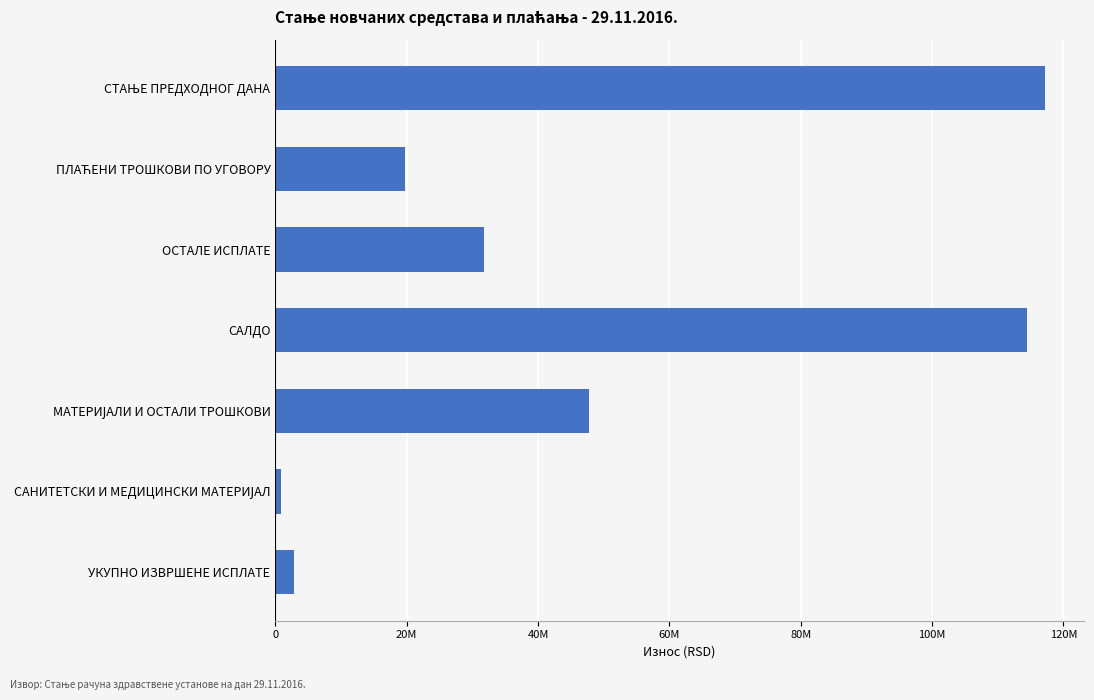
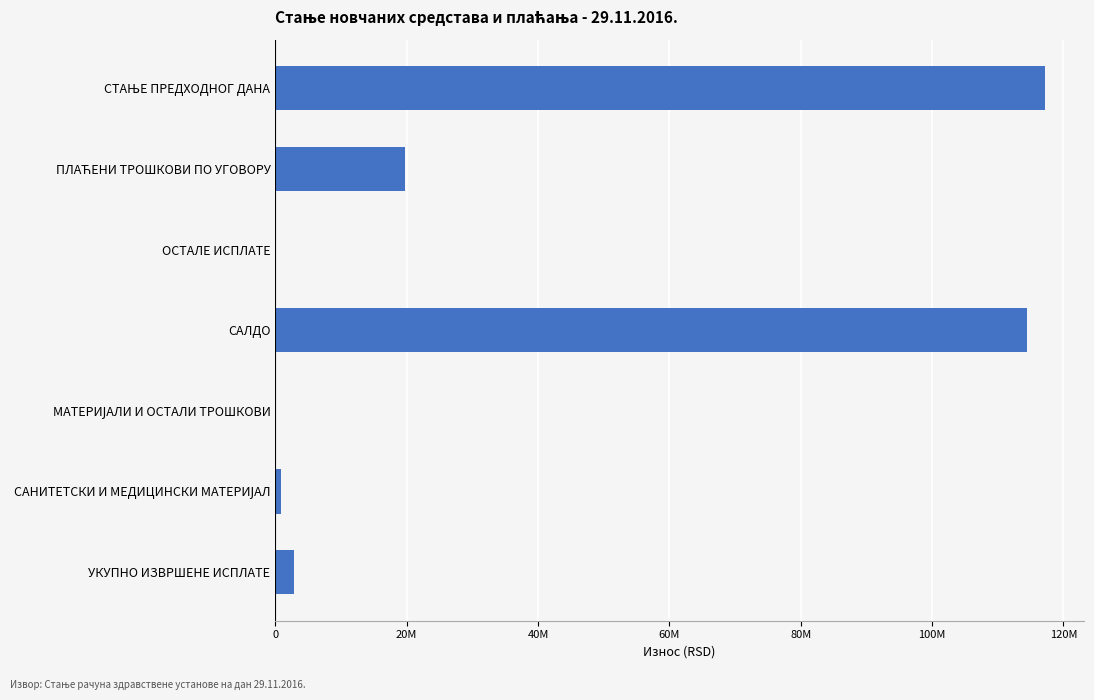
  {
    "СТАЊЕ ПРЕДХОДНОГ ДАНА": 117000000,
    "ПЛАЋЕНИ ТРОШКОВИ ПО УГОВОРУ": 20000000,
-   "ОСТАЛЕ ИСПЛАТЕ": 32000000,
+   "ОСТАЛЕ ИСПЛАТЕ": 0,
    "САЛДО": 114000000,
-   "МАТЕРИЈАЛИ И ОСТАЛИ ТРОШКОВИ": 48000000,
+   "МАТЕРИЈАЛИ И ОСТАЛИ ТРОШКОВИ": 0,
    "САНИТЕТСКИ И МЕДИЦИНСКИ МАТЕРИЈАЛ": 1000000,
    "УКУПНО ИЗВРШЕНЕ ИСПЛАТЕ": 3000000
  }
